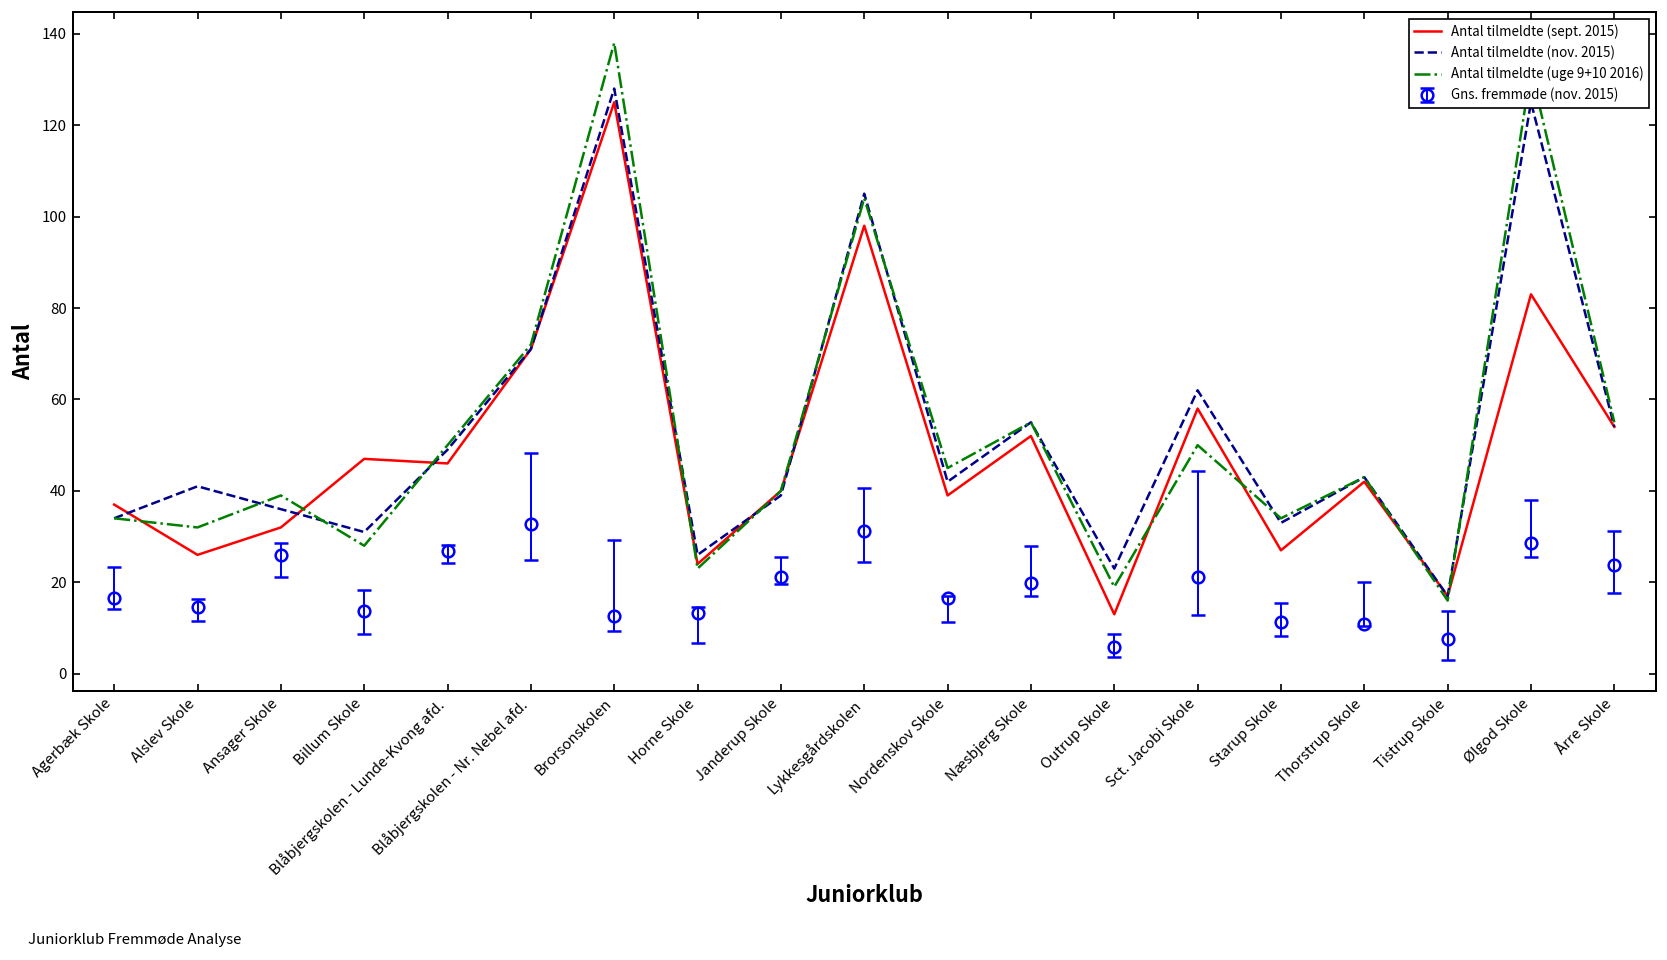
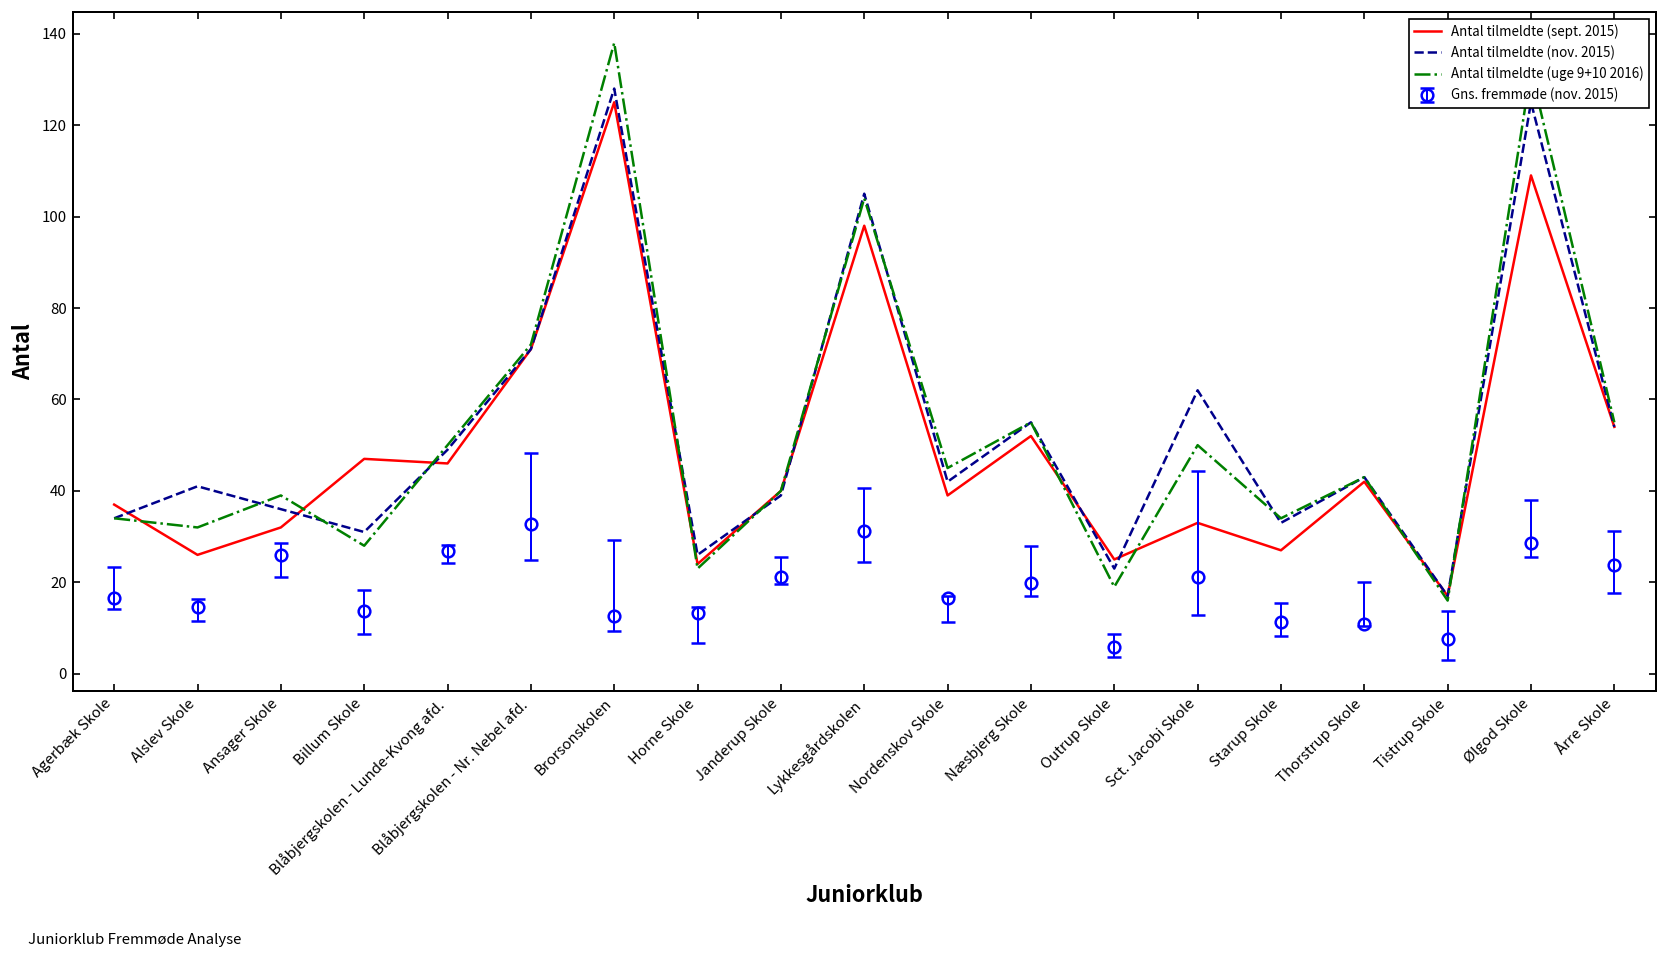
  {
    "Antal tilmeldte (sept. 2015)": {
      "Agerbæk Skole": 37,
      "Alslev Skole": 26,
      "Ansager Skole": 32,
      "Billum Skole": 47,
      "Blåbjergskolen - Lunde-Kvong afd.": 46,
      "Brorsonskolen": 125,
      "Horne Skole": 24,
      "Lykkesgårdskolen": 98,
      "Nordenskov Skole": 39,
      "Næsbjerg Skole": 52,
-     "Outrup Skole": 13,
-     "Sct. Jacobi Skole": 58,
+     "Outrup Skole": 25,
+     "Sct. Jacobi Skole": 33,
      "Starup Skole": 27,
      "Thorstrup Skole": 42,
-     "Ølgod Skole": 83
+     "Ølgod Skole": 109
    },
    "Antal tilmeldte (nov. 2015)": {
      "Alslev Skole": 41,
      "Ansager Skole": 36,
      "Billum Skole": 31,
      "Blåbjergskolen - Lunde-Kvong afd.": 49,
      "Brorsonskolen": 128,
      "Horne Skole": 26,
      "Janderup Skole": 39,
      "Lykkesgårdskolen": 105,
      "Nordenskov Skole": 42,
      "Outrup Skole": 23,
      "Sct. Jacobi Skole": 62,
      "Starup Skole": 33,
      "Ølgod Skole": 125
    },
    "Antal tilmeldte (uge 9+10 2016)": {
      "Alslev Skole": 32,
      "Ansager Skole": 39,
      "Billum Skole": 28,
      "Blåbjergskolen - Lunde-Kvong afd.": 50,
      "Blåbjergskolen - Nr. Nebel afd.": 72,
      "Brorsonskolen": 138,
      "Horne Skole": 23,
      "Lykkesgårdskolen": 104,
      "Nordenskov Skole": 45,
      "Outrup Skole": 19,
      "Sct. Jacobi Skole": 50,
      "Starup Skole": 34,
      "Tistrup Skole": 16,
      "Årre Skole": 55
    }
  }
